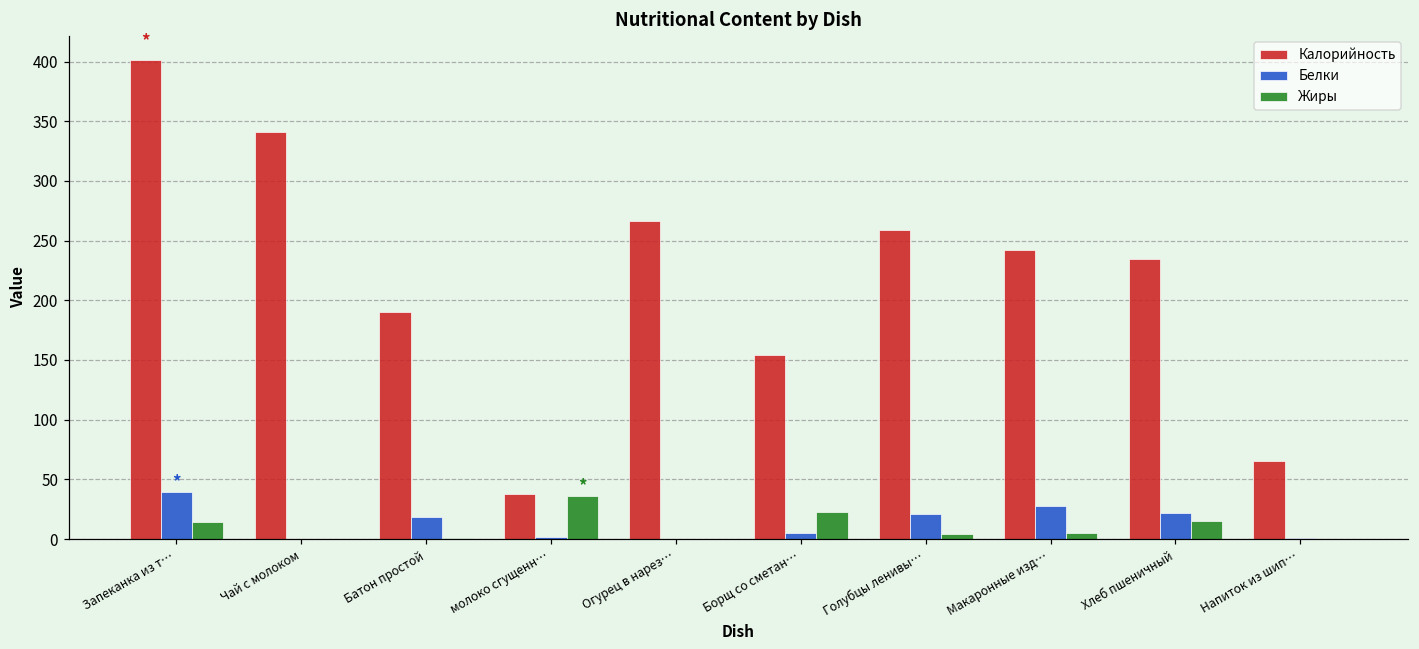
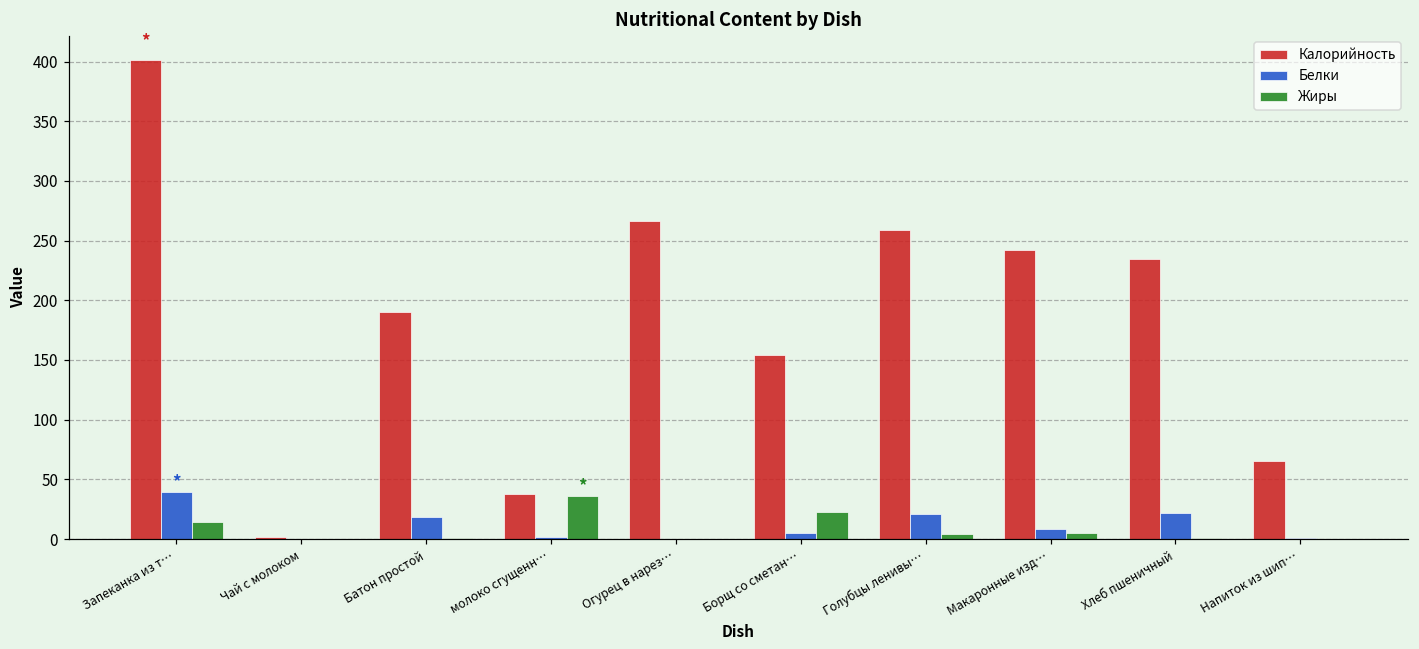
  {
    "Калорийность": {
      "Запеканка из т…": 402,
-     "Чай с молоком": 341,
+     "Чай с молоком": 1,
      "Батон простой": 190,
      "молоко сгущенн…": 38,
      "Огурец в нарез…": 266,
      "Борщ со сметан…": 154,
      "Голубцы ленивы…": 259,
      "Макаронные изд…": 243,
      "Хлеб пшеничный": 234,
      "Напиток из шип…": 65
    },
    "Белки": {
      "Запеканка из т…": 40,
      "Батон простой": 18,
      "Борщ со сметан…": 5,
      "Голубцы ленивы…": 21,
-     "Макаронные изд…": 28,
+     "Макаронные изд…": 9,
      "Хлеб пшеничный": 22
    },
    "Жиры": {
      "Запеканка из т…": 14,
      "Чай с молоком": 0,
      "молоко сгущенн…": 36,
      "Огурец в нарез…": 0,
      "Борщ со сметан…": 23,
      "Голубцы ленивы…": 5,
      "Макаронные изд…": 5,
-     "Хлеб пшеничный": 16
+     "Хлеб пшеничный": 1
    }
  }
